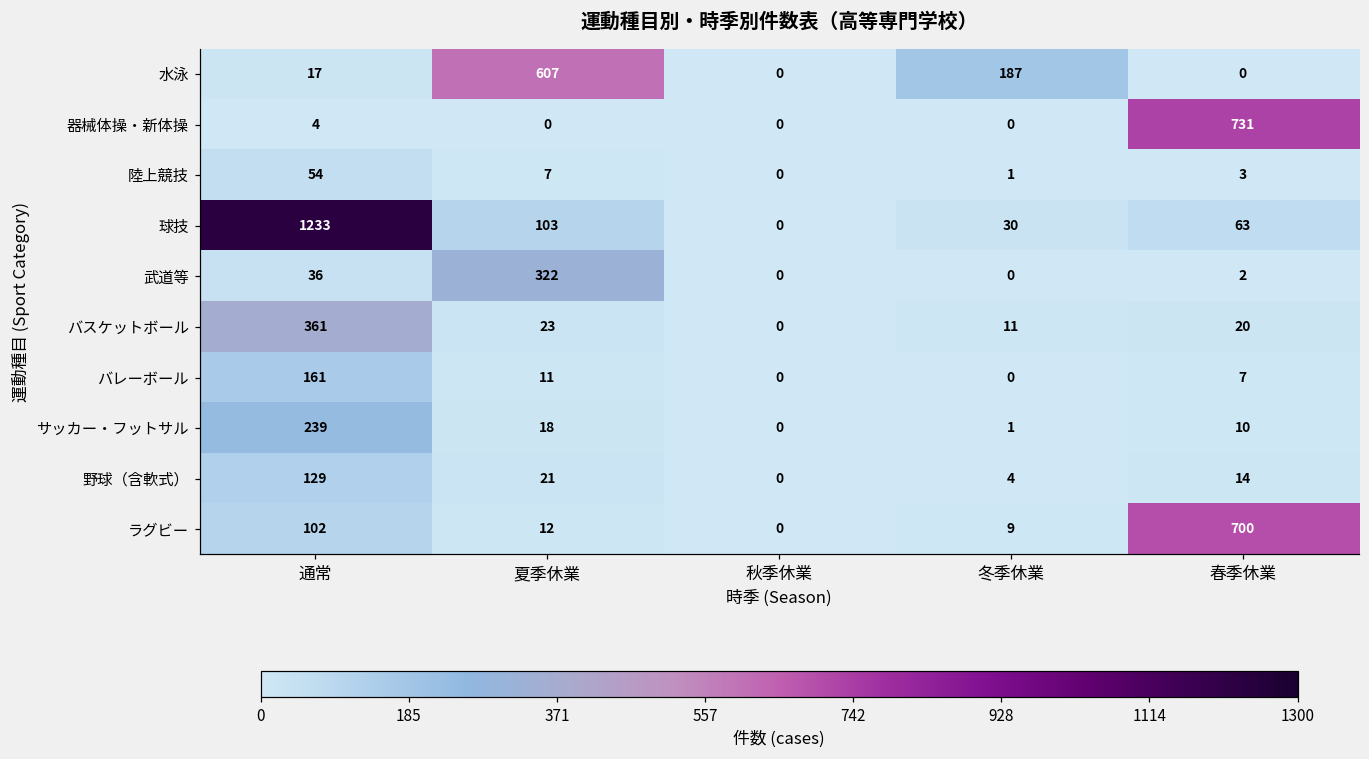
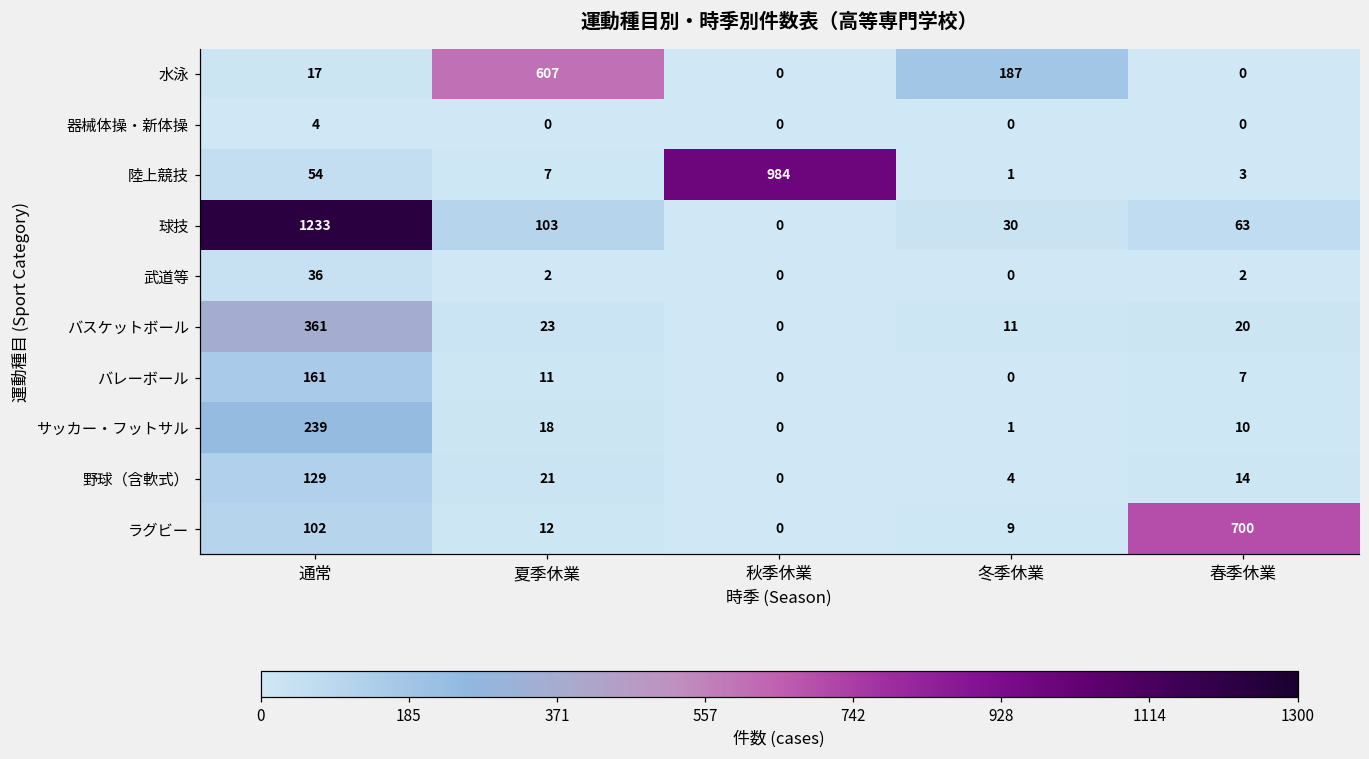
  {
    "水泳": {
      "通常": 17,
      "夏季休業": 607,
      "秋季休業": 0,
      "冬季休業": 187,
      "春季休業": 0
    },
    "器械体操・新体操": {
      "通常": 4,
      "夏季休業": 0,
      "秋季休業": 0,
      "冬季休業": 0,
-     "春季休業": 731
+     "春季休業": 0
    },
    "陸上競技": {
      "通常": 54,
      "夏季休業": 7,
-     "秋季休業": 0,
+     "秋季休業": 984,
      "冬季休業": 1,
      "春季休業": 3
    },
    "球技": {
      "通常": 1233,
      "夏季休業": 103,
      "秋季休業": 0,
      "冬季休業": 30,
      "春季休業": 63
    },
    "武道等": {
      "通常": 36,
-     "夏季休業": 322,
+     "夏季休業": 2,
      "秋季休業": 0,
      "冬季休業": 0,
      "春季休業": 2
    },
    "バスケットボール": {
      "通常": 361,
      "夏季休業": 23,
      "秋季休業": 0,
      "冬季休業": 11,
      "春季休業": 20
    },
    "バレーボール": {
      "通常": 161,
      "夏季休業": 11,
      "秋季休業": 0,
      "冬季休業": 0,
      "春季休業": 7
    },
    "サッカー・フットサル": {
      "通常": 239,
      "夏季休業": 18,
      "秋季休業": 0,
      "冬季休業": 1,
      "春季休業": 10
    },
    "野球（含軟式）": {
      "通常": 129,
      "夏季休業": 21,
      "秋季休業": 0,
      "冬季休業": 4,
      "春季休業": 14
    },
    "ラグビー": {
      "通常": 102,
      "夏季休業": 12,
      "秋季休業": 0,
      "冬季休業": 9,
      "春季休業": 700
    }
  }
